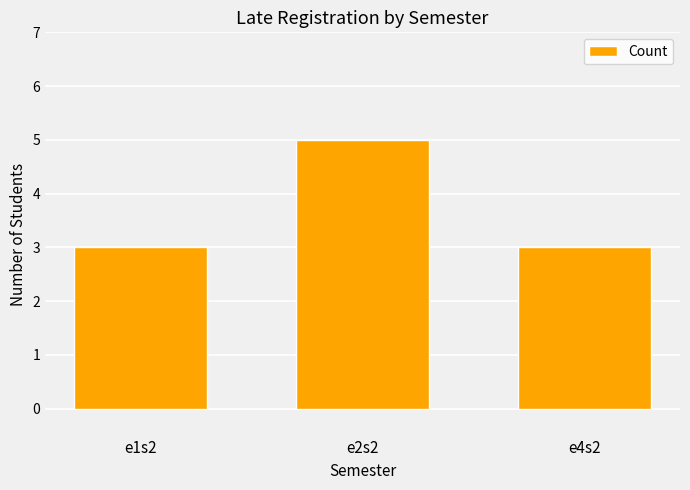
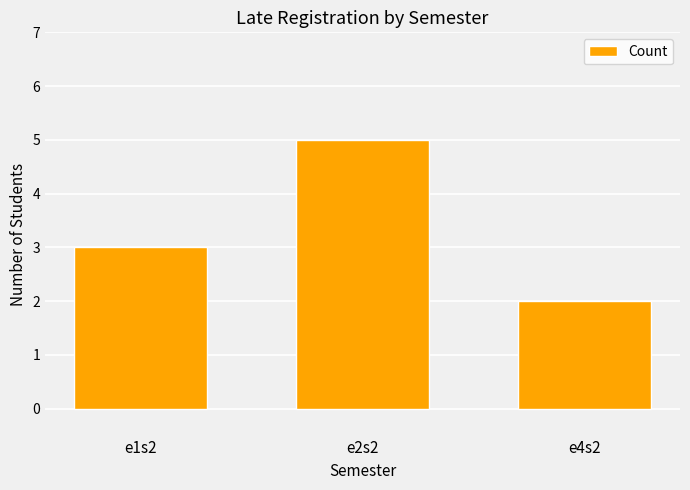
  {
    "e1s2": 3,
    "e2s2": 5,
-   "e4s2": 3
+   "e4s2": 2
  }
